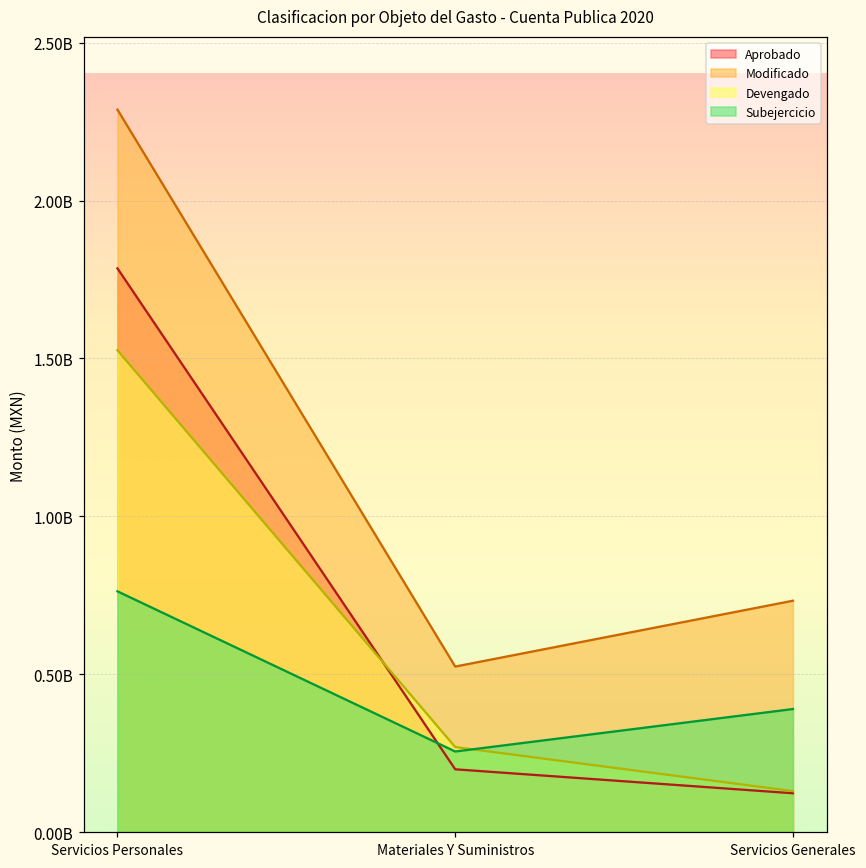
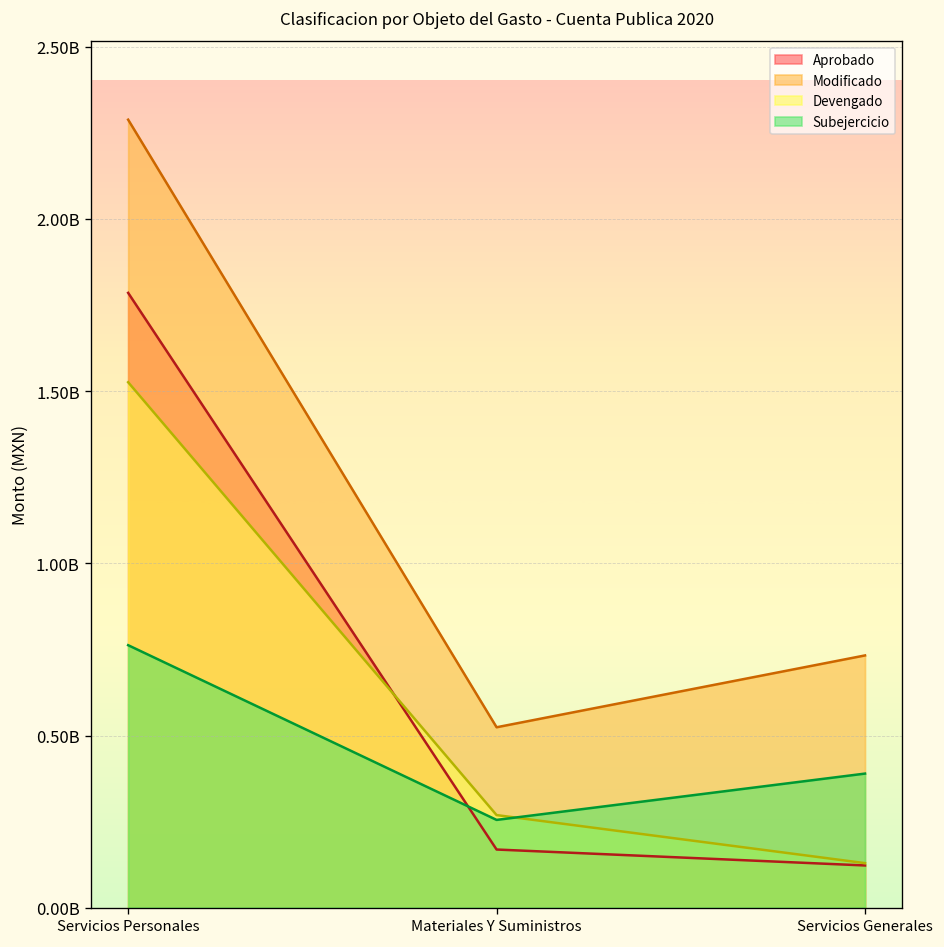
  {
    "Aprobado": {
      "Servicios Personales": 1790000000,
-     "Materiales Y Suministros": 200000000
+     "Materiales Y Suministros": 170000000
    },
    "Modificado": {
      "Servicios Personales": 2290000000,
      "Materiales Y Suministros": 520000000,
      "Servicios Generales": 730000000
    },
    "Devengado": {
      "Servicios Personales": 1530000000,
      "Materiales Y Suministros": 270000000
    },
    "Subejercicio": {
      "Servicios Personales": 760000000,
      "Materiales Y Suministros": 250000000,
      "Servicios Generales": 390000000
    }
  }
